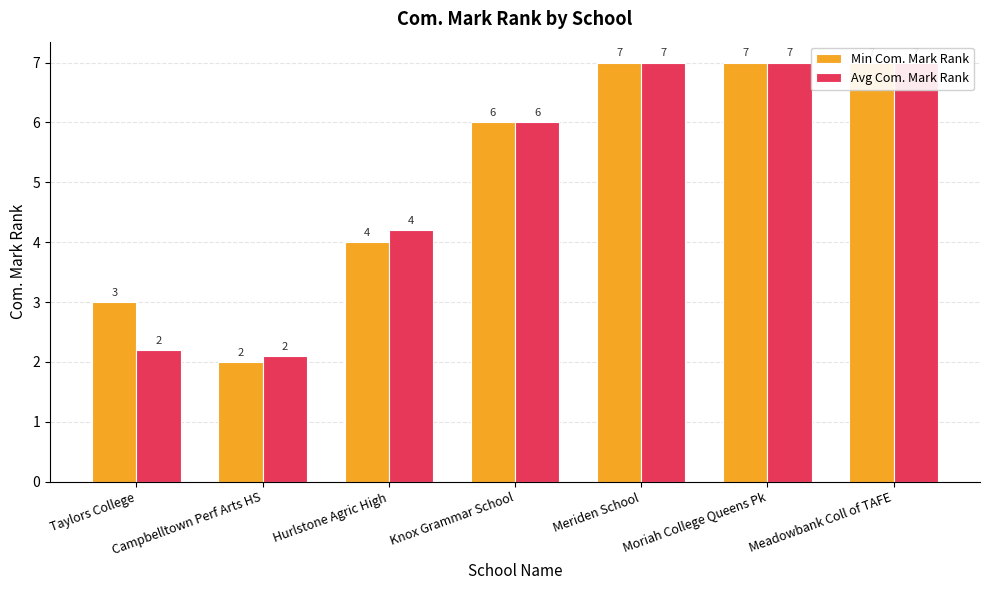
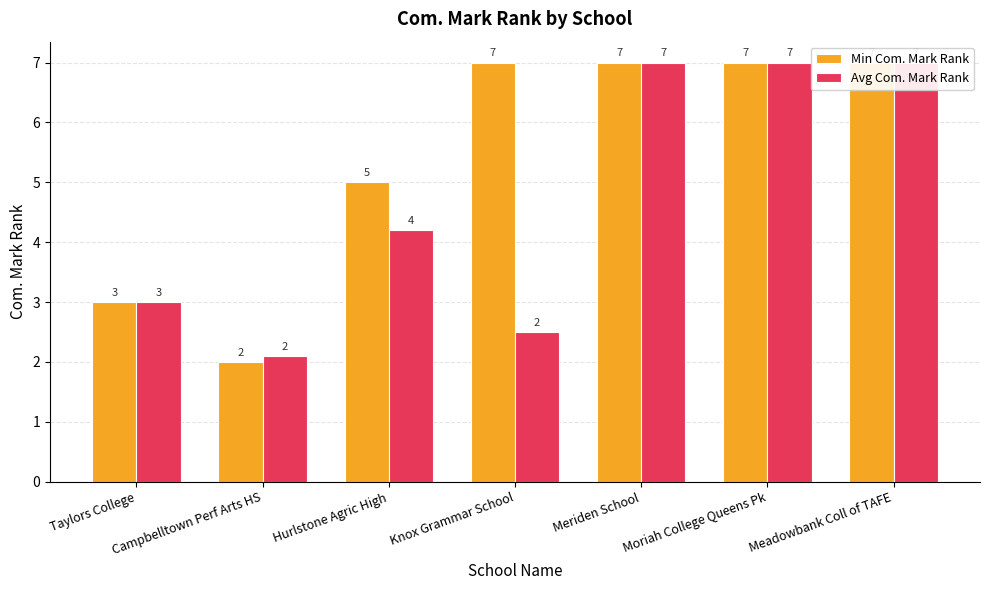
  {
    "Min Com. Mark Rank": {
      "Taylors College": 3,
      "Campbelltown Perf Arts HS": 2,
-     "Hurlstone Agric High": 4,
-     "Knox Grammar School": 6,
+     "Hurlstone Agric High": 5,
+     "Knox Grammar School": 7,
      "Meriden School": 7,
      "Moriah College Queens Pk": 7
    },
    "Avg Com. Mark Rank": {
-     "Taylors College": 2,
+     "Taylors College": 3,
      "Campbelltown Perf Arts HS": 2,
      "Hurlstone Agric High": 4,
-     "Knox Grammar School": 6,
+     "Knox Grammar School": 2,
      "Meriden School": 7,
      "Moriah College Queens Pk": 7
    }
  }
